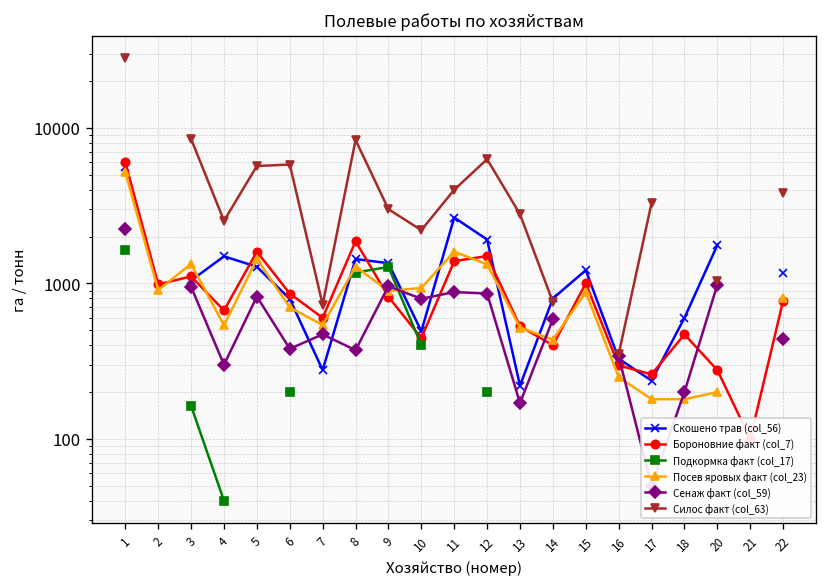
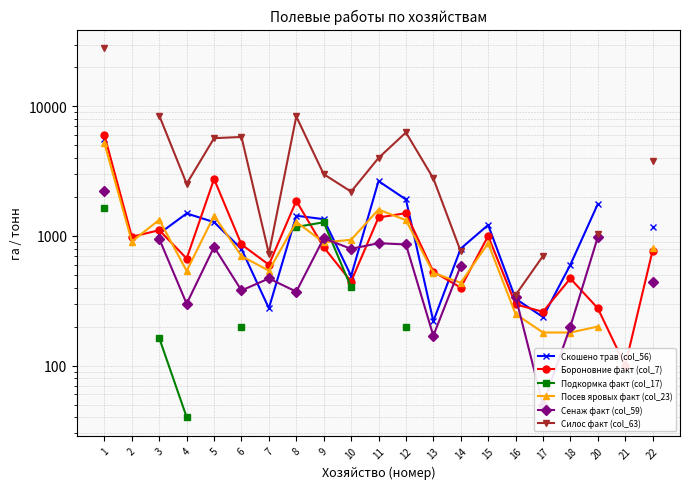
  {
    "Скошено трав (col_56)": {
      "1": 6000,
      "3": 1000,
      "4": 1500,
      "5": 1300,
      "6": 800,
      "7": 280,
      "8": 1400,
      "9": 1300,
      "10": 490,
      "11": 2700,
      "12": 1900,
      "13": 220,
      "14": 800,
      "15": 1200,
      "17": 240,
      "18": 600,
      "20": 1800,
      "22": 1200
    },
    "Бороновние факт (col_7)": {
      "1": 6000,
      "2": 1000,
      "3": 1100,
      "4": 700,
-     "5": 1600,
+     "5": 2800,
      "6": 900,
      "7": 600,
      "8": 1900,
      "9": 800,
      "10": 450,
      "11": 1400,
      "12": 1500,
      "14": 400,
      "15": 1000,
      "16": 300,
      "17": 260,
      "18": 470,
      "20": 280
    },
    "Подкормка факт (col_17)": {
      "1": 1600,
      "3": 160,
      "4": 40,
      "6": 200,
      "8": 1200,
      "9": 1300,
      "10": 400,
      "12": 200
    },
    "Посев яровых факт (col_23)": {
      "1": 5200,
      "2": 900,
      "3": 1300,
      "4": 540,
      "5": 1400,
      "6": 700,
      "7": 540,
      "8": 1300,
      "9": 900,
      "10": 900,
      "11": 1600,
      "12": 1300,
      "14": 440,
      "15": 900,
      "16": 250,
      "17": 180,
      "18": 180,
      "20": 200
    },
    "Сенаж факт (col_59)": {
      "1": 2200,
      "3": 1000,
      "4": 300,
      "5": 800,
      "6": 380,
      "7": 470,
      "8": 370,
      "9": 1000,
      "10": 800,
      "11": 900,
      "12": 900,
      "13": 170,
      "14": 600,
      "18": 200,
      "20": 1000,
      "22": 440
    },
    "Силос факт (col_63)": {
      "1": 28000,
      "3": 8000,
      "4": 2500,
      "5": 6000,
      "6": 6000,
      "7": 700,
      "8": 8000,
      "9": 3000,
      "10": 2200,
      "11": 4000,
      "12": 6000,
      "13": 2800,
      "14": 800,
-     "17": 3300,
+     "17": 700,
      "20": 1000,
      "22": 3800
    }
  }
